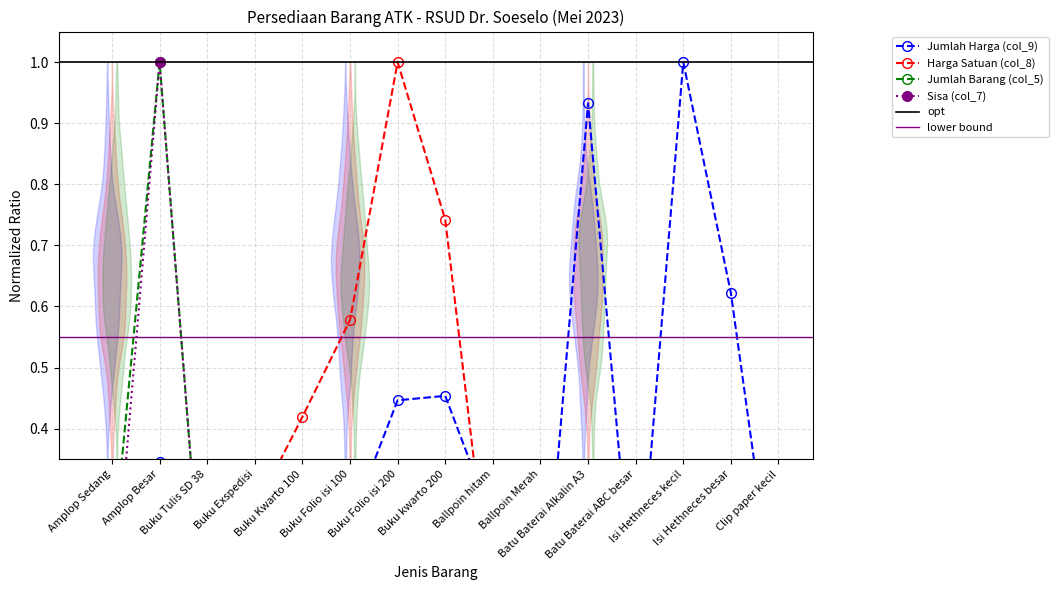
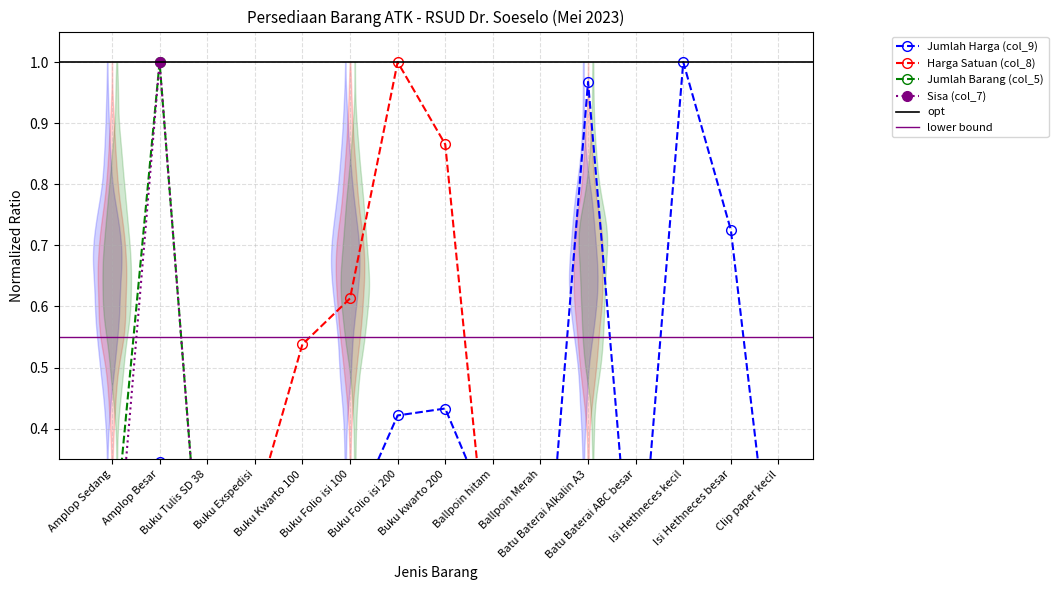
  {
    "Jumlah Harga (col_9)": {
-     "Buku Folio isi 200": 0.45,
-     "Buku kwarto 200": 0.45,
-     "Batu Baterai Alkalin A3": 0.93,
+     "Buku Folio isi 200": 0.42,
+     "Buku kwarto 200": 0.43,
+     "Batu Baterai Alkalin A3": 0.97,
      "Isi Hethneces kecil": 1.00,
-     "Isi Hethneces besar": 0.62
+     "Isi Hethneces besar": 0.73
    },
    "Harga Satuan (col_8)": {
-     "Buku Kwarto 100": 0.42,
-     "Buku Folio isi 100": 0.58,
+     "Buku Kwarto 100": 0.54,
+     "Buku Folio isi 100": 0.61,
      "Buku Folio isi 200": 1.00,
-     "Buku kwarto 200": 0.74
+     "Buku kwarto 200": 0.87
    }
  }
